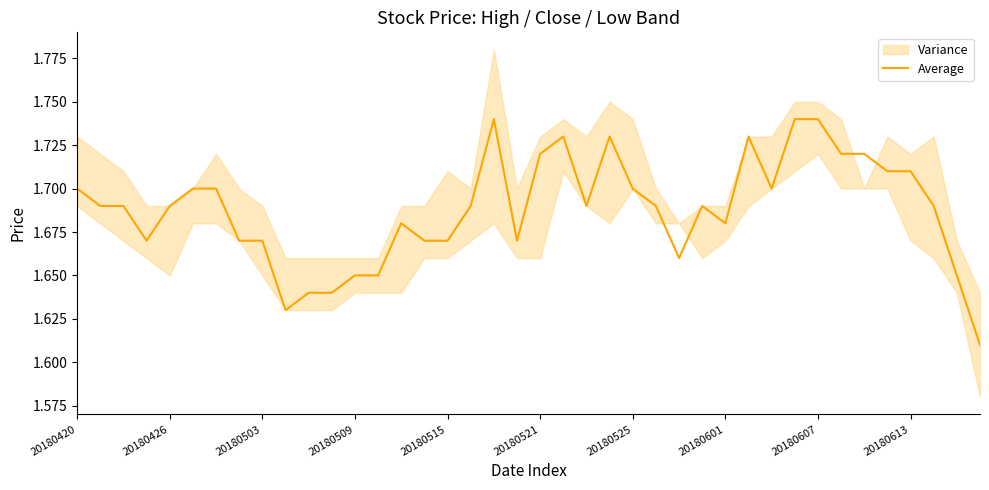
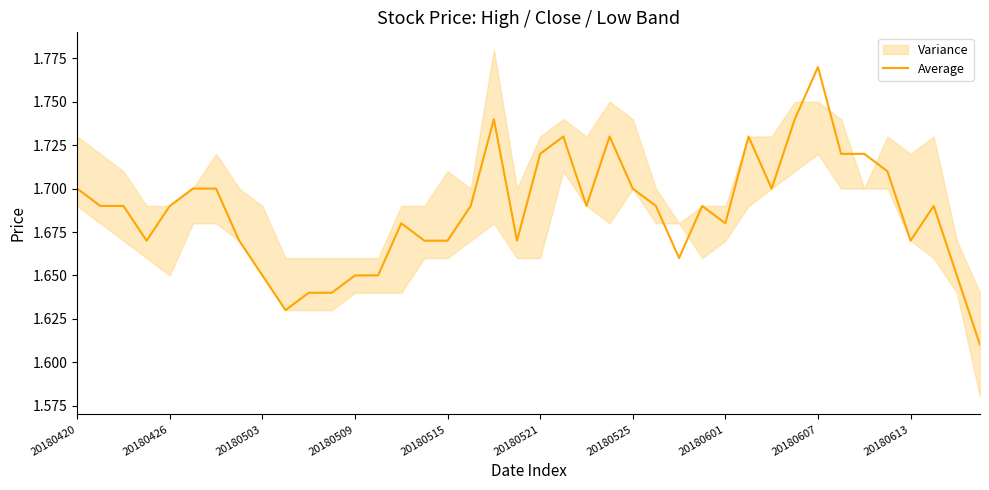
  {
    "Average": {
      "20180420": 1.70,
-     "20180503": 1.67,
+     "20180503": 1.65,
      "20180509": 1.65,
      "20180515": 1.67,
      "20180521": 1.72,
      "20180525": 1.70,
      "20180601": 1.68,
-     "20180607": 1.74,
-     "20180613": 1.71
+     "20180607": 1.77,
+     "20180613": 1.67
    }
  }
